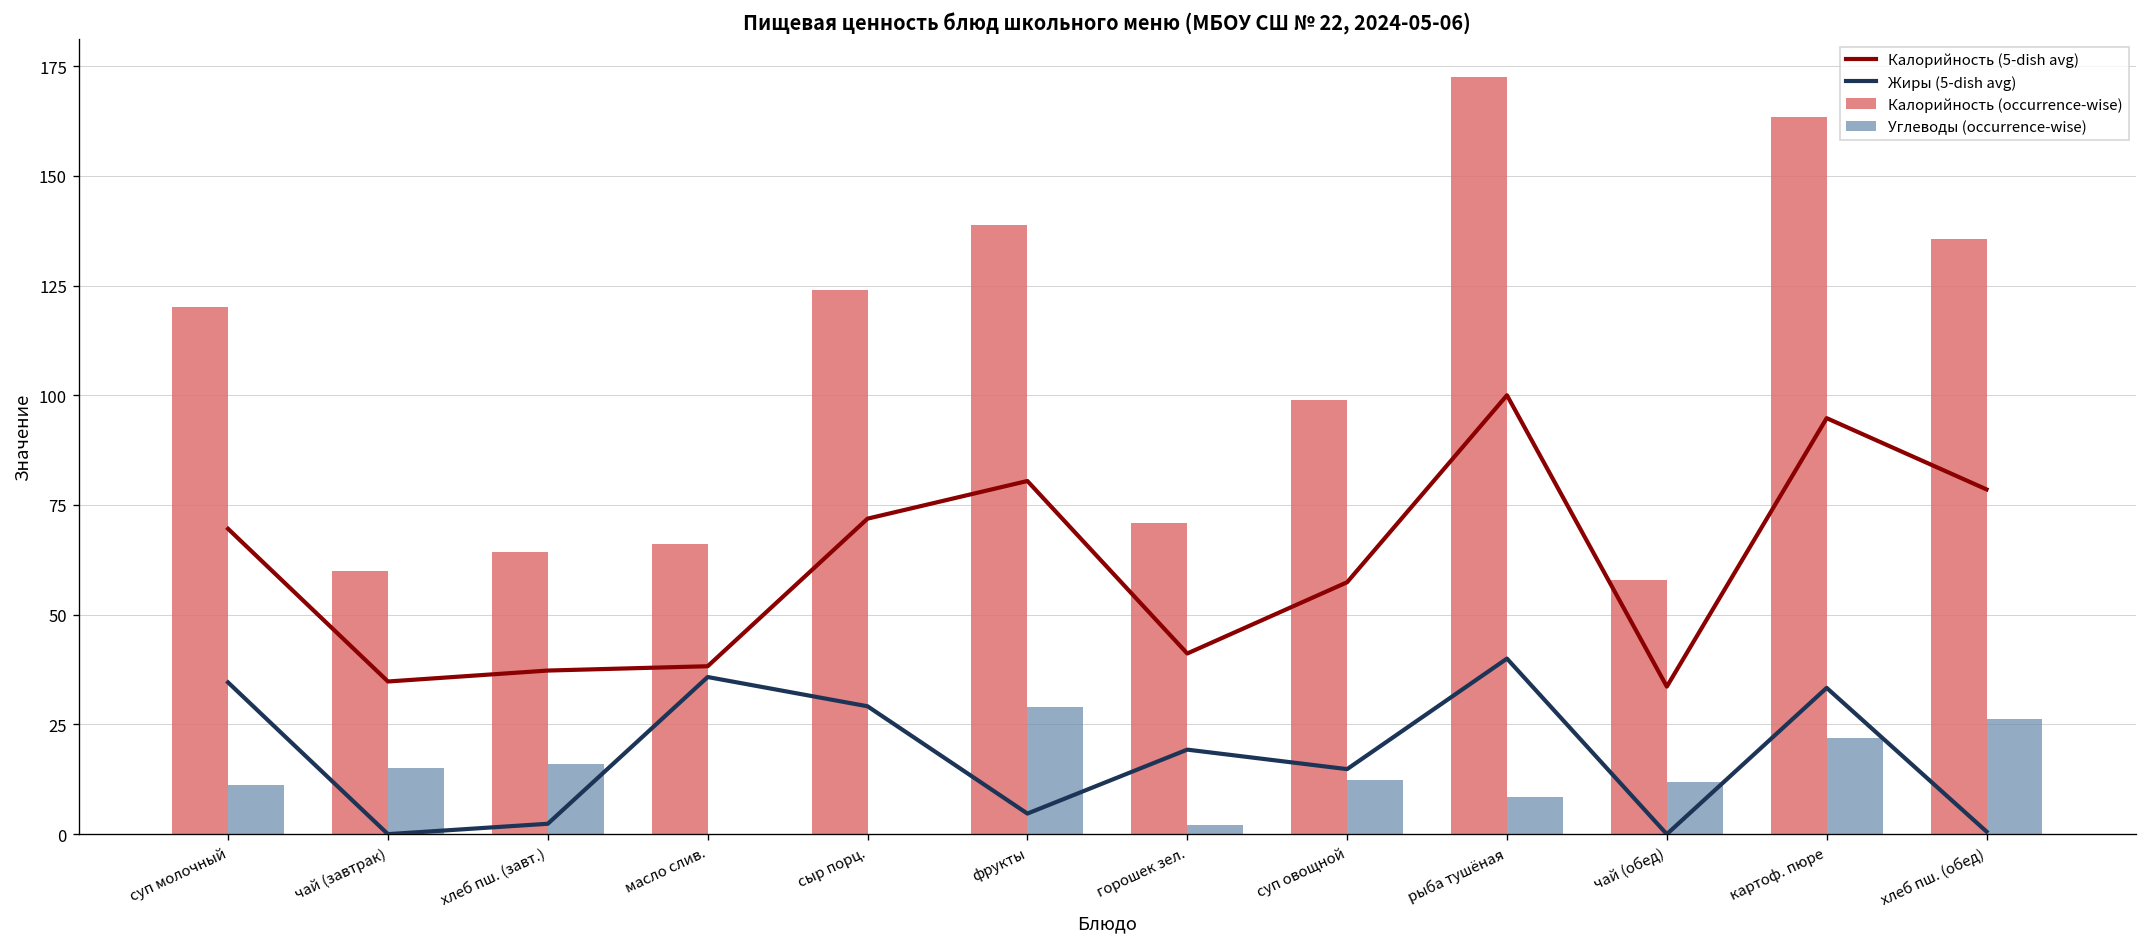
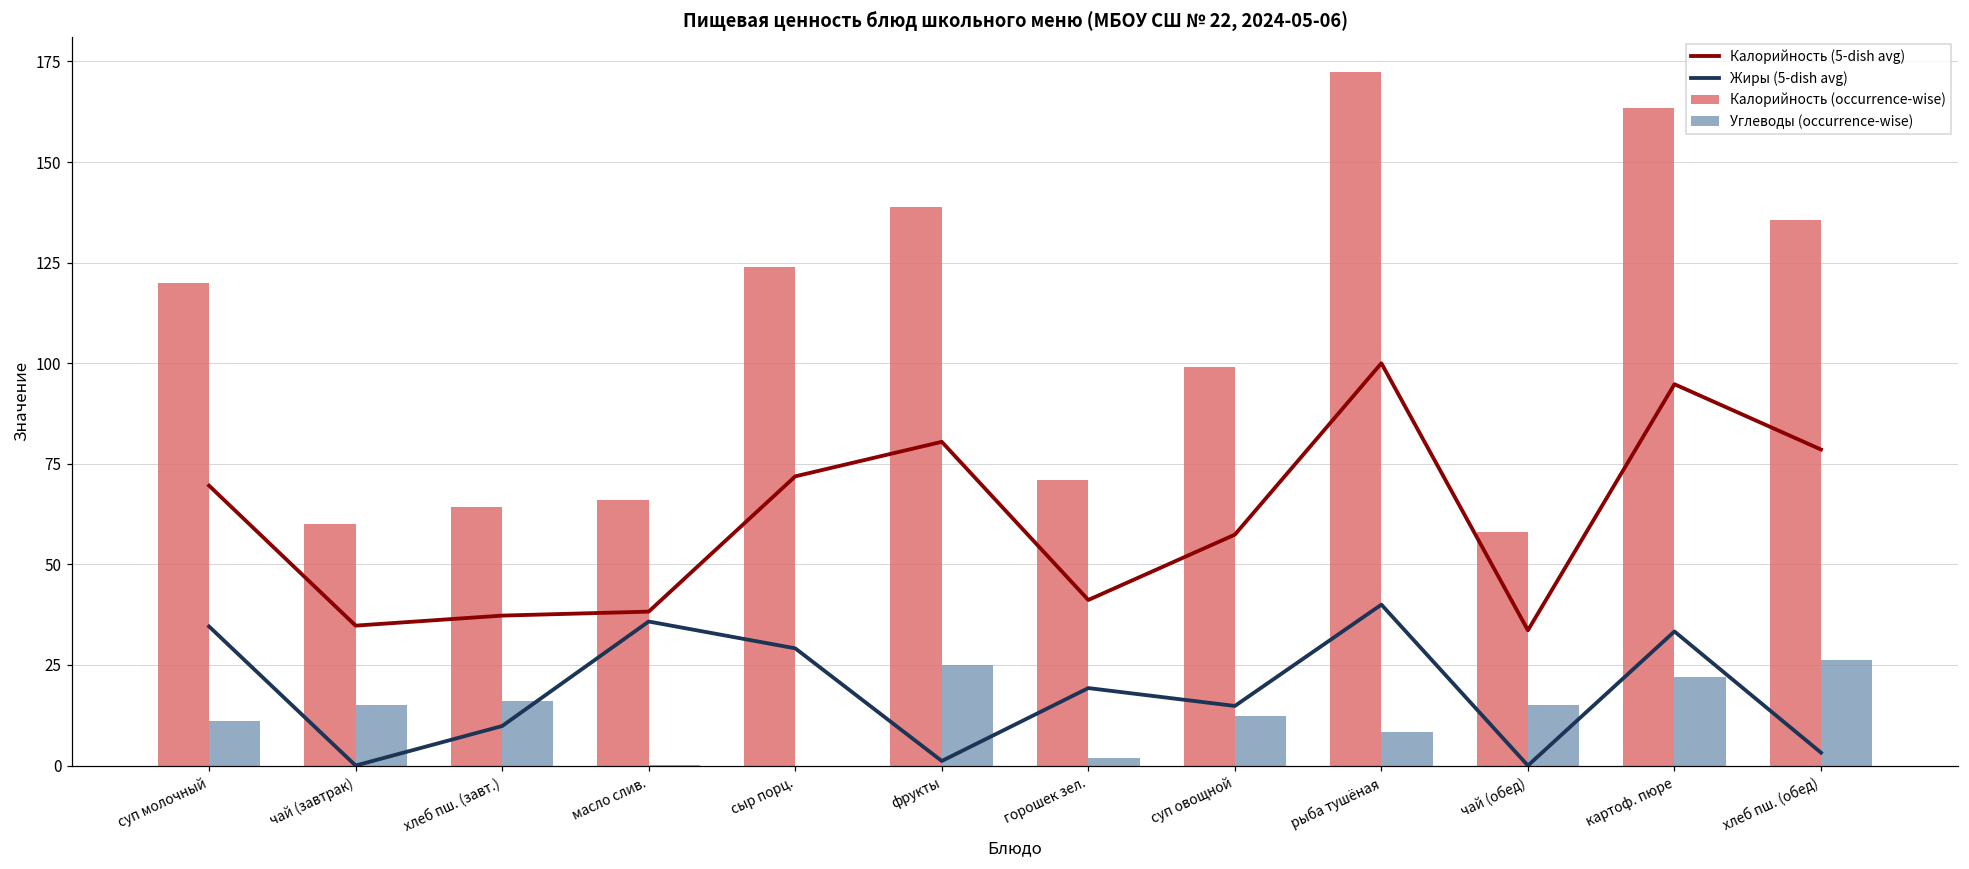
  {
    "Калорийность (occurrence-wise)": {
      "суп молочный": 120,
      "чай (завтрак)": 60,
      "хлеб пш. (завт.)": 64,
      "масло слив.": 66,
      "сыр порц.": 124,
      "фрукты": 139,
      "горошек зел.": 71,
      "суп овощной": 99,
      "рыба тушёная": 173,
      "чай (обед)": 58,
      "картоф. пюре": 164,
      "хлеб пш. (обед)": 136
    },
    "Калорийность (5-dish avg)": {
      "суп молочный": 70,
      "чай (завтрак)": 35,
      "хлеб пш. (завт.)": 37,
      "масло слив.": 38,
      "сыр порц.": 72,
      "фрукты": 80,
      "горошек зел.": 41,
      "суп овощной": 57,
      "рыба тушёная": 100,
      "чай (обед)": 34,
      "картоф. пюре": 95,
      "хлеб пш. (обед)": 79
    },
    "Жиры (5-dish avg)": {
      "суп молочный": 35,
      "чай (завтрак)": 0,
-     "хлеб пш. (завт.)": 2,
+     "хлеб пш. (завт.)": 10,
      "масло слив.": 36,
      "сыр порц.": 29,
-     "фрукты": 5,
+     "фрукты": 1,
      "горошек зел.": 19,
      "суп овощной": 15,
      "рыба тушёная": 40,
      "чай (обед)": 0,
      "картоф. пюре": 33,
-     "хлеб пш. (обед)": 1
+     "хлеб пш. (обед)": 3
    },
    "Углеводы (occurrence-wise)": {
      "суп молочный": 11,
      "чай (завтрак)": 15,
      "хлеб пш. (завт.)": 16,
      "сыр порц.": 0,
-     "фрукты": 29,
+     "фрукты": 25,
      "горошек зел.": 2,
      "суп овощной": 12,
      "рыба тушёная": 8,
-     "чай (обед)": 12,
+     "чай (обед)": 15,
      "картоф. пюре": 22,
      "хлеб пш. (обед)": 26
    }
  }
